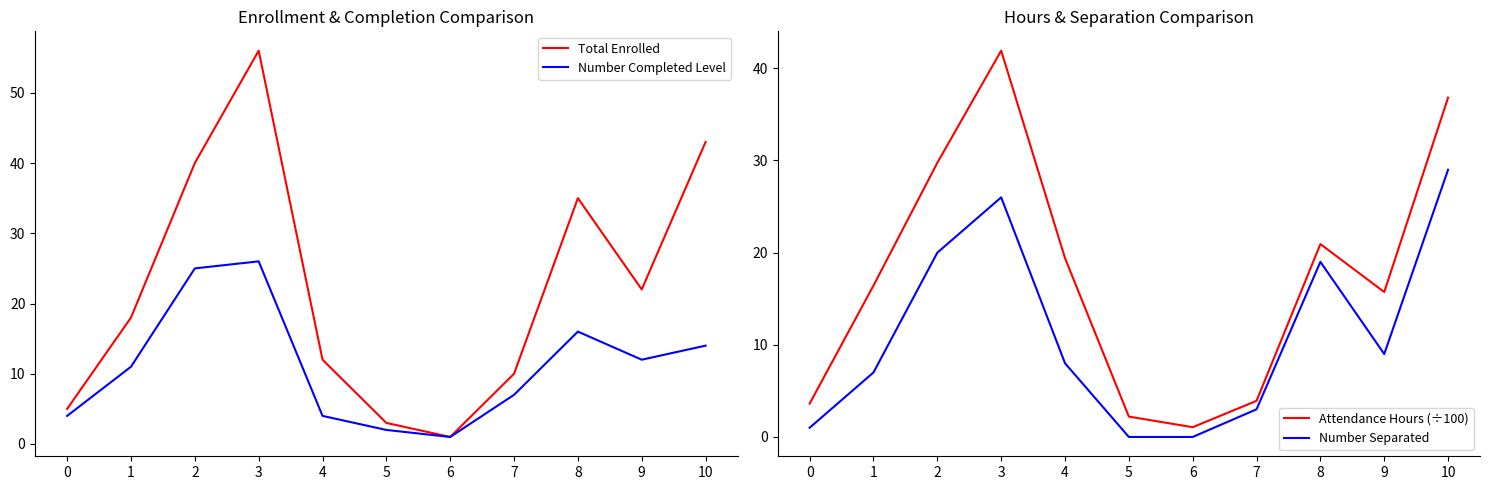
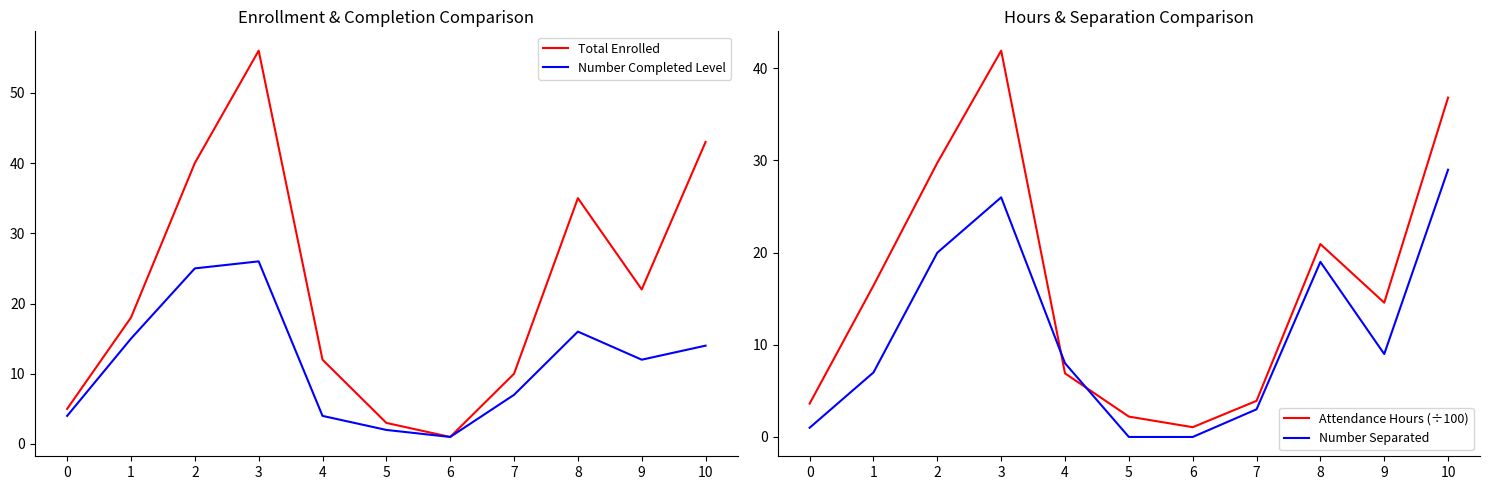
  {
    "Enrollment & Completion Comparison": {
      "Total Enrolled": {
        "0": 5,
        "1": 18,
        "2": 40,
        "3": 56,
        "4": 12,
        "5": 3,
        "7": 10,
        "8": 35,
        "9": 22,
        "10": 43
      },
      "Number Completed Level": {
        "0": 4,
-       "1": 11,
+       "1": 15,
        "2": 25,
        "3": 26,
        "4": 4,
        "5": 2,
        "7": 7,
        "8": 16,
        "9": 12,
        "10": 14
      }
    },
    "Hours & Separation Comparison": {
      "Attendance Hours (÷100)": {
        "0": 4,
        "1": 16,
        "2": 30,
        "3": 42,
-       "4": 19,
+       "4": 7,
        "5": 2,
        "6": 1,
        "7": 4,
        "8": 21,
-       "9": 16,
+       "9": 15,
        "10": 37
      },
      "Number Separated": {
        "0": 1,
        "1": 7,
        "2": 20,
        "3": 26,
        "4": 8,
        "5": 0,
        "6": 0,
        "7": 3,
        "8": 19,
        "9": 9,
        "10": 29
      }
    }
  }
